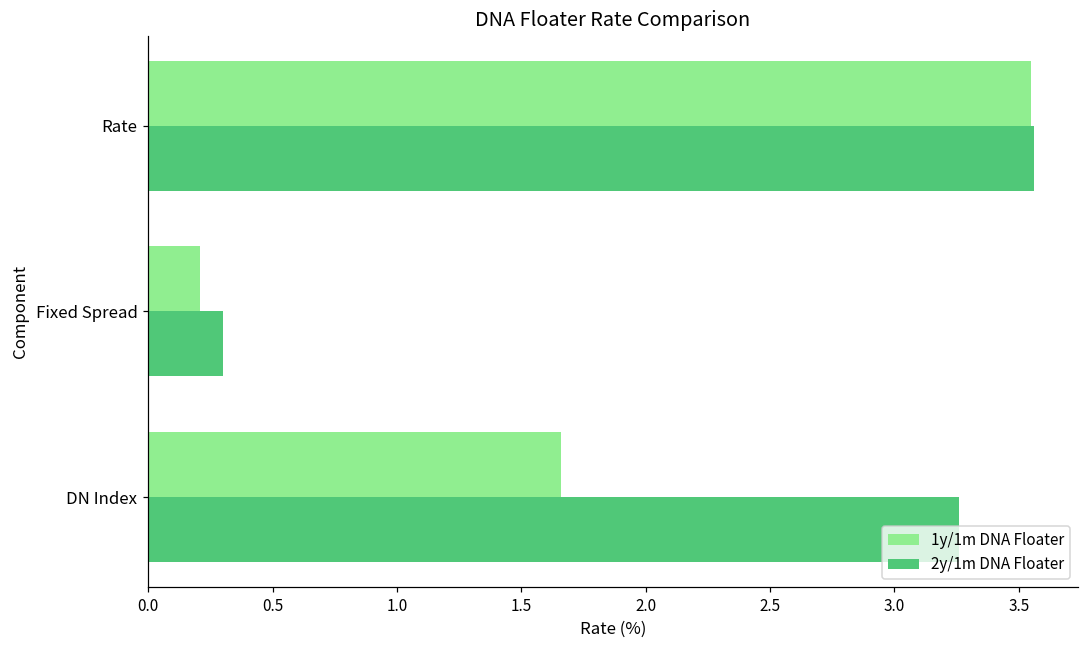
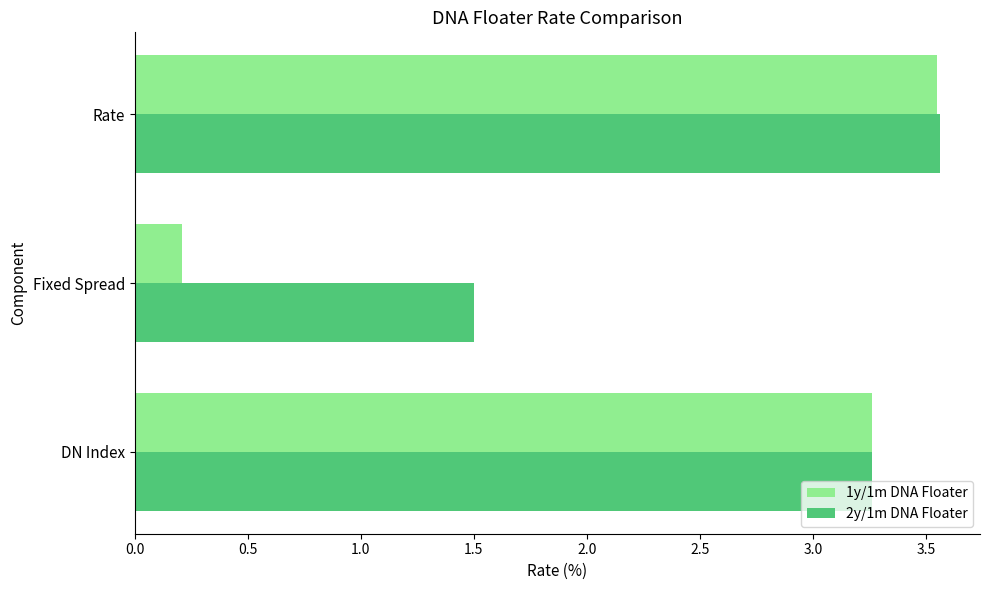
  {
    "1y/1m DNA Floater": {
      "Rate": 3.55,
      "Fixed Spread": 0.21,
-     "DN Index": 1.66
+     "DN Index": 3.26
    },
    "2y/1m DNA Floater": {
      "Rate": 3.56,
-     "Fixed Spread": 0.3
+     "Fixed Spread": 1.5
    }
  }
